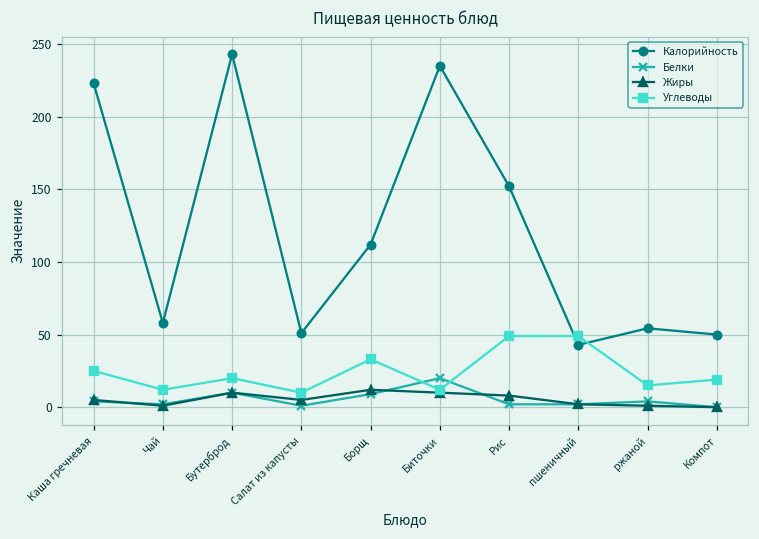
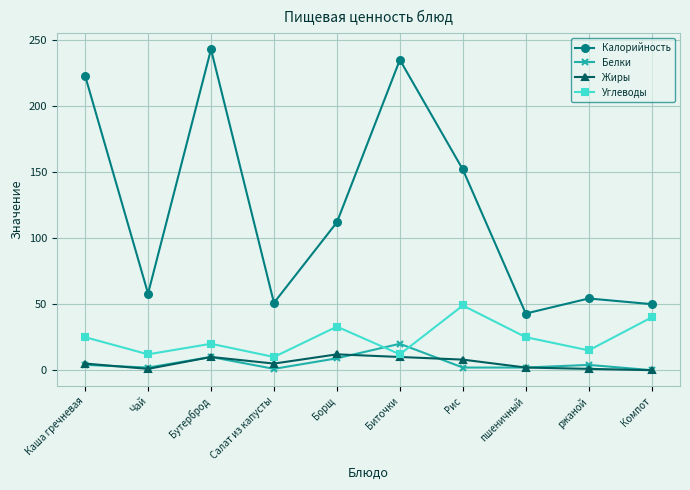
  {
    "Белки": {
      "Салат из капусты": 1,
      "Борщ": 9,
      "Биточки": 20,
      "Рис": 2,
      "ржаной": 4
    },
    "Углеводы": {
      "Каша гречневая": 25,
      "Чай": 12,
      "Бутерброд": 20,
      "Салат из капусты": 10,
      "Борщ": 33,
      "Биточки": 12,
      "Рис": 49,
-     "пшеничный": 49,
+     "пшеничный": 25,
      "ржаной": 15,
-     "Компот": 19
+     "Компот": 40
    }
  }
